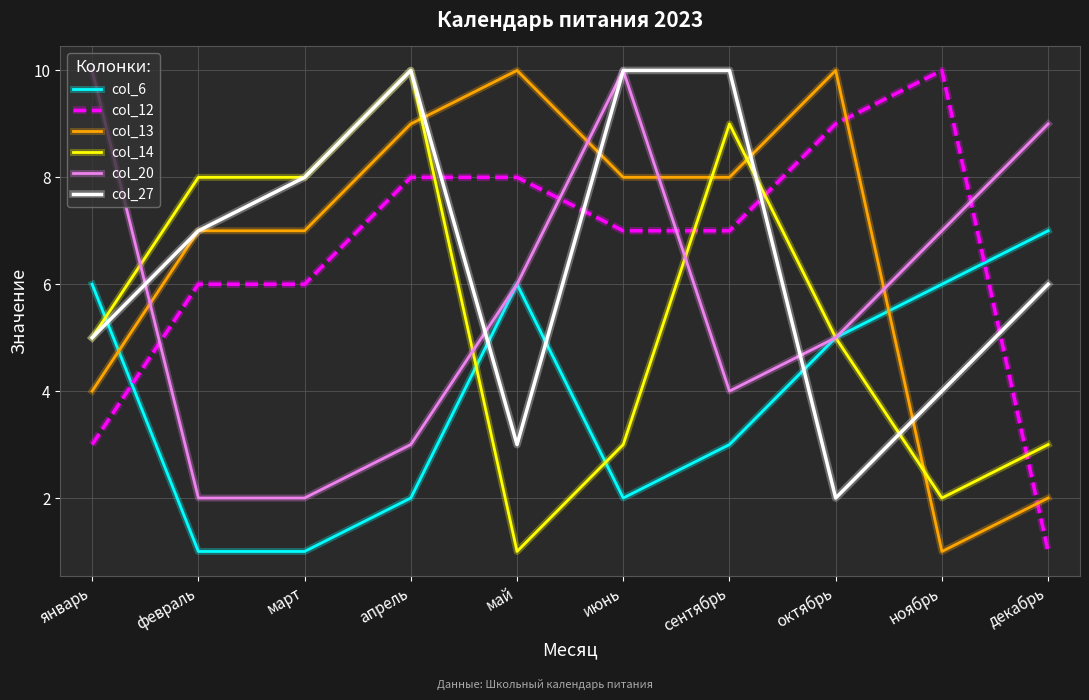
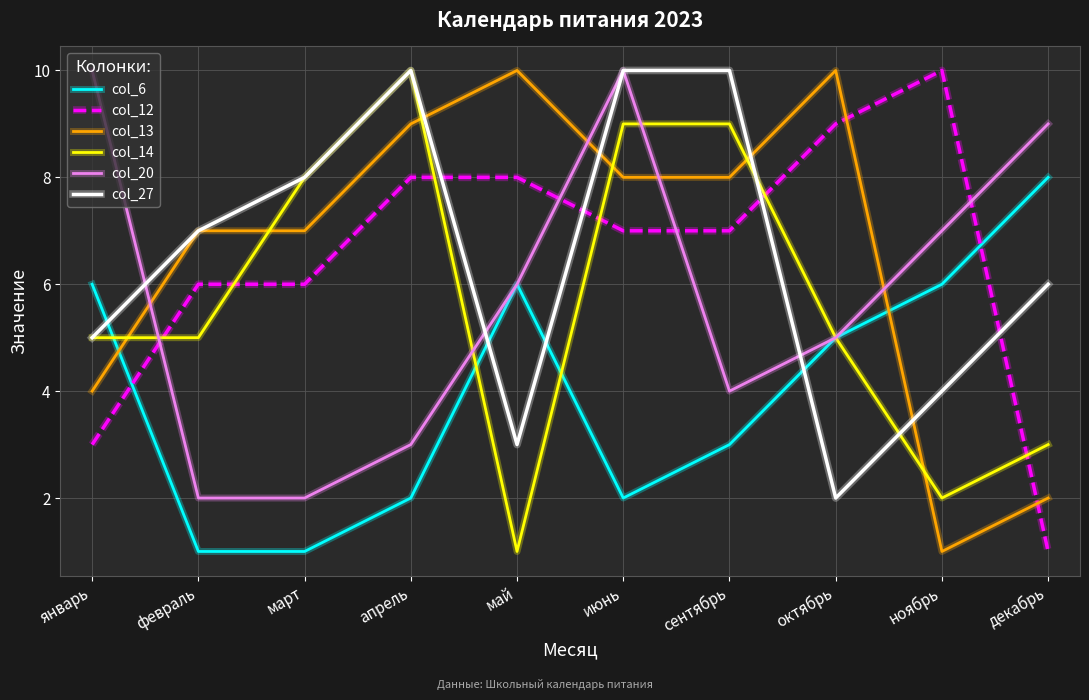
  {
    "col_6": {
      "январь": 6,
      "февраль": 1,
      "март": 1,
      "апрель": 2,
      "июнь": 2,
      "сентябрь": 3,
      "ноябрь": 6,
-     "декабрь": 7
+     "декабрь": 8
    },
    "col_12": {
      "январь": 3,
      "февраль": 6,
      "март": 6,
      "апрель": 8,
      "май": 8,
      "июнь": 7,
      "сентябрь": 7,
      "октябрь": 9,
      "ноябрь": 10,
      "декабрь": 1
    },
    "col_13": {
      "январь": 4,
      "март": 7,
      "апрель": 9,
      "май": 10,
      "июнь": 8,
      "сентябрь": 8,
      "октябрь": 10,
      "ноябрь": 1,
      "декабрь": 2
    },
    "col_14": {
-     "февраль": 8,
+     "февраль": 5,
      "май": 1,
-     "июнь": 3,
+     "июнь": 9,
      "сентябрь": 9,
      "ноябрь": 2,
      "декабрь": 3
    },
    "col_20": {
      "февраль": 2,
      "март": 2,
      "апрель": 3,
      "сентябрь": 4,
      "ноябрь": 7,
      "декабрь": 9
    },
    "col_27": {
      "май": 3,
      "сентябрь": 10,
      "октябрь": 2,
      "ноябрь": 4,
      "декабрь": 6
    }
  }
